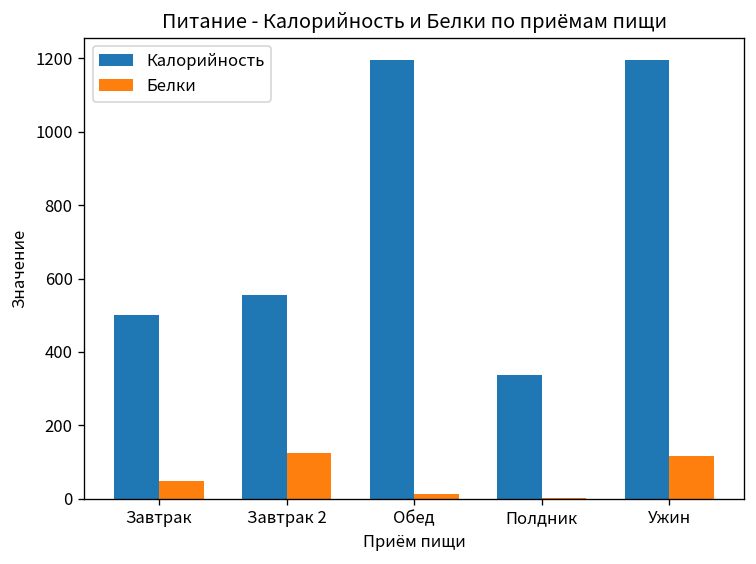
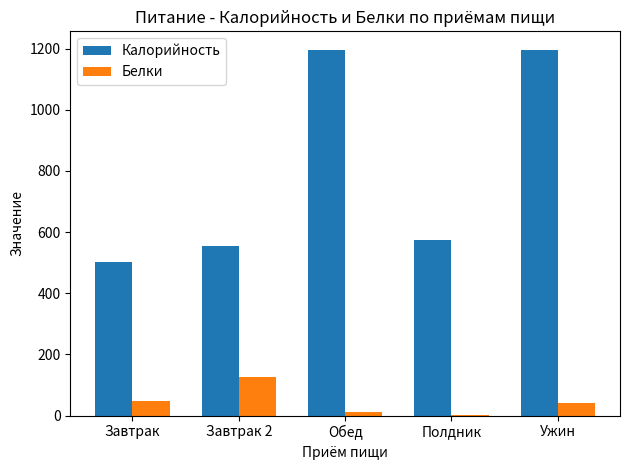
  {
    "Калорийность": {
      "Завтрак": 500,
      "Завтрак 2": 550,
      "Обед": 1200,
-     "Полдник": 340,
+     "Полдник": 580,
      "Ужин": 1200
    },
    "Белки": {
      "Завтрак": 50,
      "Завтрак 2": 130,
      "Обед": 10,
-     "Ужин": 120
+     "Ужин": 40
    }
  }
